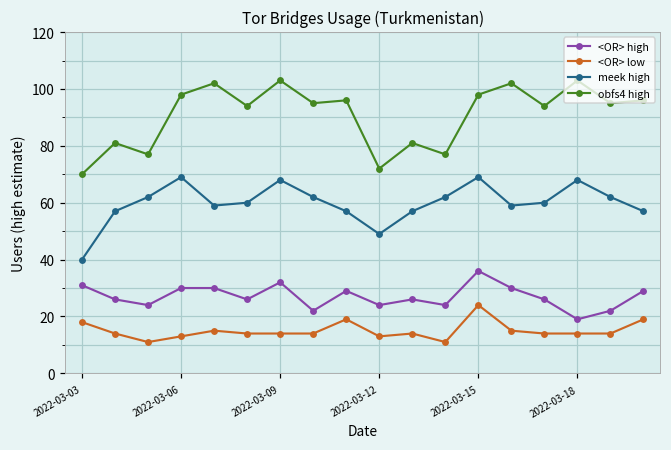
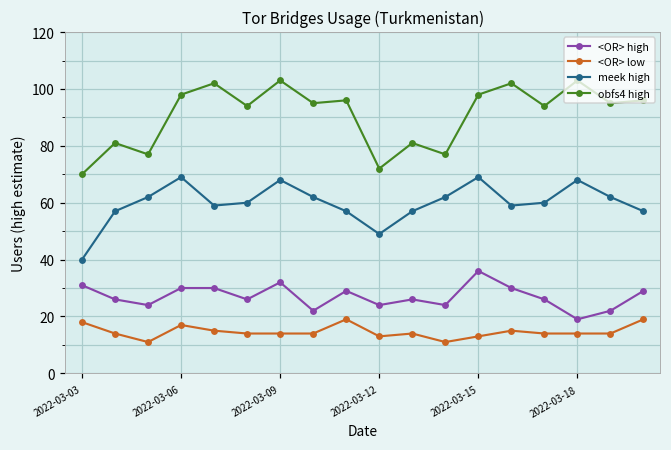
  {
    "<OR> high": {
      "2022-03-03": 31,
      "2022-03-06": 30,
      "2022-03-09": 32,
      "2022-03-12": 24,
      "2022-03-15": 36,
      "2022-03-18": 19
    },
    "<OR> low": {
      "2022-03-03": 18,
-     "2022-03-06": 13,
+     "2022-03-06": 17,
      "2022-03-09": 14,
      "2022-03-12": 13,
-     "2022-03-15": 24,
+     "2022-03-15": 13,
      "2022-03-18": 14
    },
    "meek high": {
      "2022-03-03": 40,
      "2022-03-06": 69,
      "2022-03-09": 68,
      "2022-03-12": 49,
      "2022-03-15": 69,
      "2022-03-18": 68
    },
    "obfs4 high": {
      "2022-03-03": 70,
      "2022-03-06": 98,
      "2022-03-09": 103,
      "2022-03-12": 72,
      "2022-03-15": 98
    }
  }
